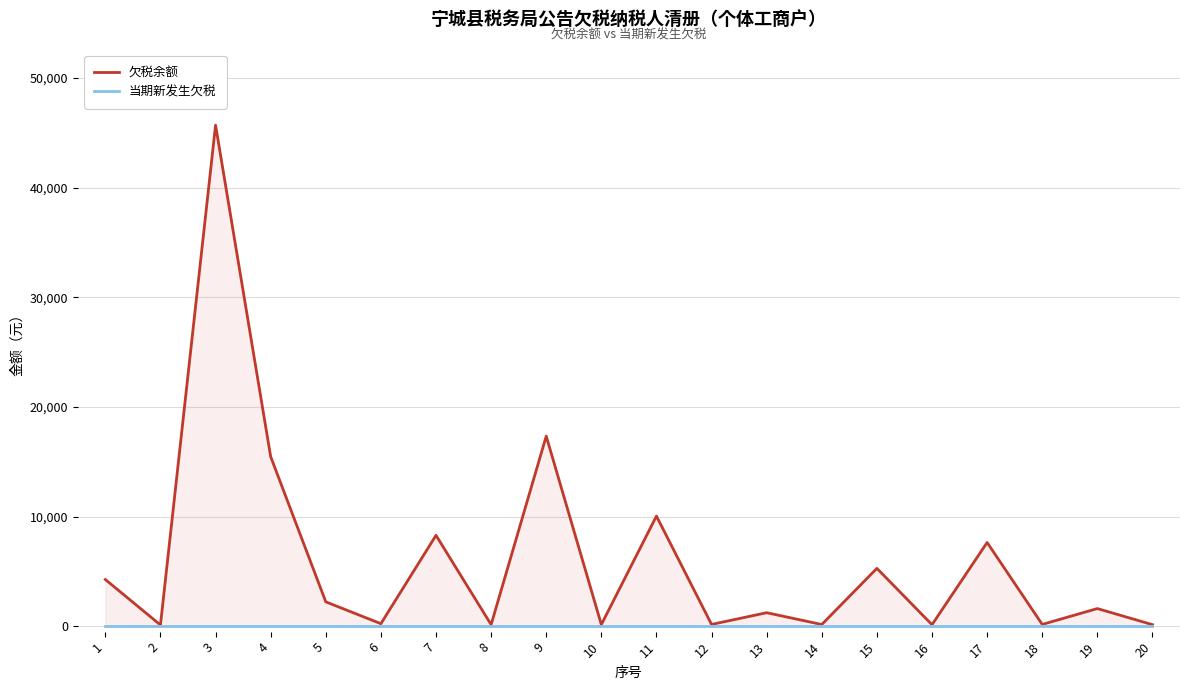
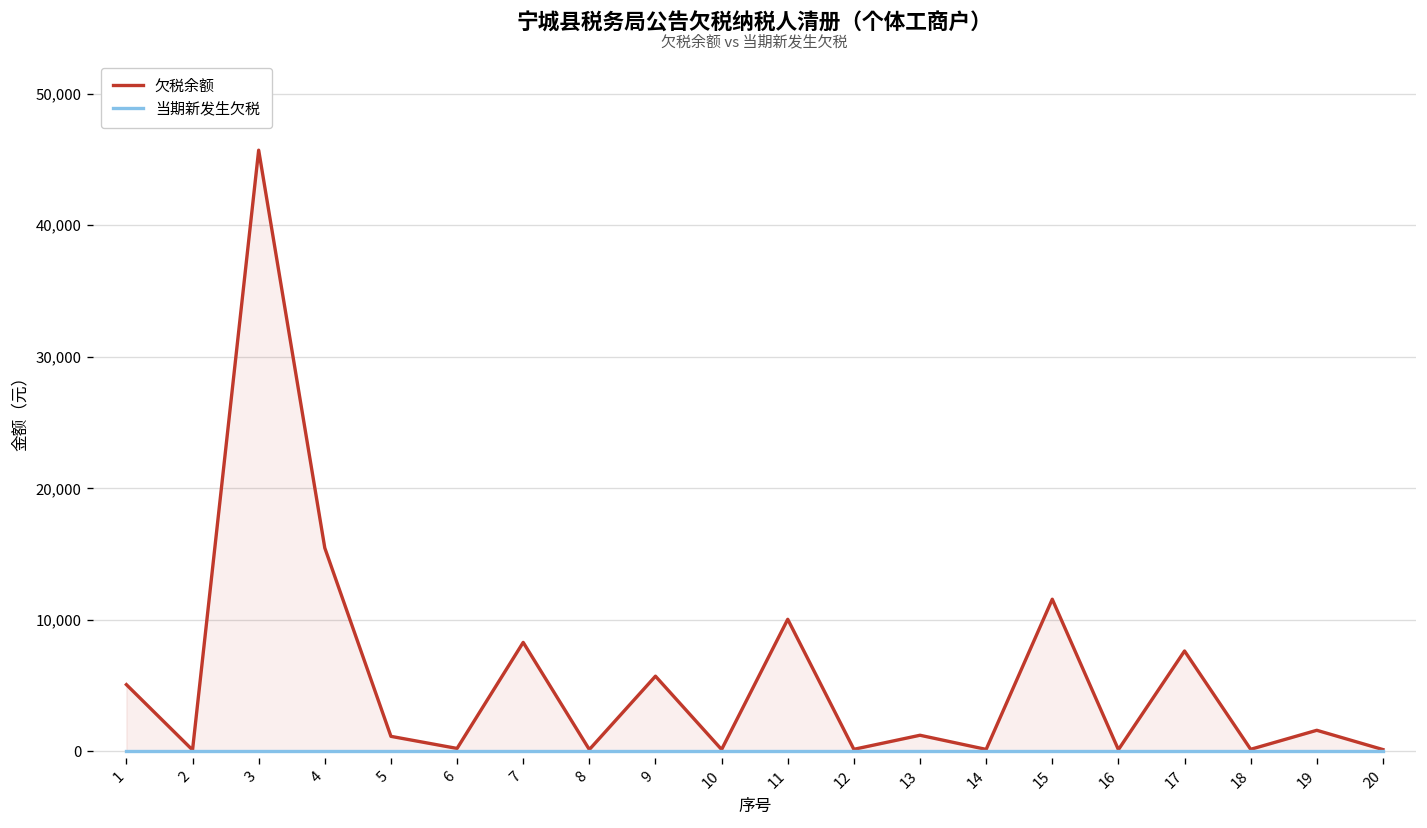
  {
    "欠税余额": {
-     "1": "4,300",
+     "1": "5,100",
      "3": "45,700",
      "4": "15,500",
-     "5": "2,200",
+     "5": "1,100",
      "7": "8,300",
-     "9": "17,300",
+     "9": "5,700",
      "11": "10,000",
      "13": "1,200",
-     "15": "5,300",
+     "15": "11,600",
      "17": "7,600",
      "19": "1,600"
    },
    "当期新发生欠税": {
      "1": "0",
      "3": "0",
      "4": "0",
      "5": "0",
      "7": "0",
      "9": "0",
      "11": "0",
      "13": "0",
      "15": "0",
      "17": "0",
      "19": "0"
    }
  }
